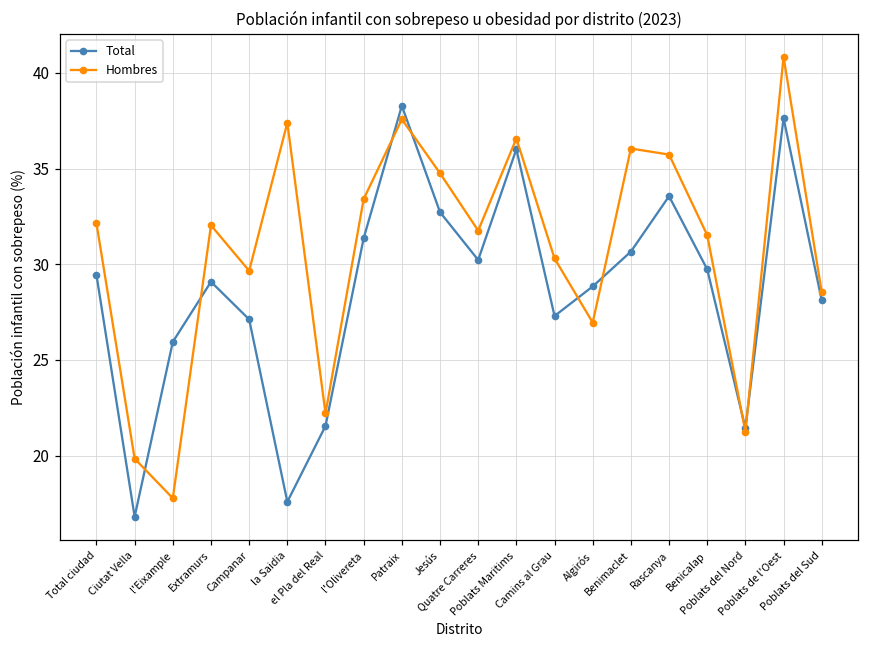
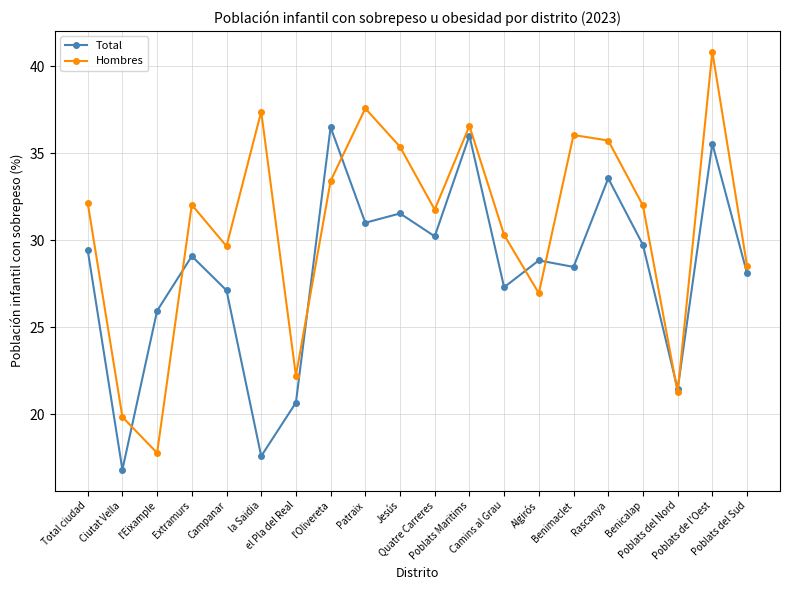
  {
    "Total": {
      "Total ciudad": 29.4,
      "Ciutat Vella": 16.8,
      "l'Eixample": 25.9,
      "Extramurs": 29.1,
      "Campanar": 27.1,
      "la Saidia": 17.6,
-     "el Pla del Real": 21.5,
-     "l'Olivereta": 31.4,
-     "Patraix": 38.3,
-     "Jesús": 32.7,
+     "el Pla del Real": 20.7,
+     "l'Olivereta": 36.5,
+     "Patraix": 31.0,
+     "Jesús": 31.5,
      "Quatre Carreres": 30.2,
      "Poblats Maritims": 36.0,
      "Camins al Grau": 27.3,
      "Algirós": 28.8,
-     "Benimaclet": 30.7,
+     "Benimaclet": 28.5,
      "Rascanya": 33.6,
      "Benicalap": 29.7,
      "Poblats del Nord": 21.4,
-     "Poblats de l'Oest": 37.6,
+     "Poblats de l'Oest": 35.6,
      "Poblats del Sud": 28.1
    },
    "Hombres": {
      "Total ciudad": 32.1,
      "Ciutat Vella": 19.8,
      "l'Eixample": 17.8,
      "Extramurs": 32.0,
      "Campanar": 29.7,
      "la Saidia": 37.4,
      "el Pla del Real": 22.2,
      "l'Olivereta": 33.4,
      "Patraix": 37.6,
-     "Jesús": 34.8,
+     "Jesús": 35.4,
      "Quatre Carreres": 31.8,
      "Poblats Maritims": 36.6,
      "Camins al Grau": 30.3,
      "Algirós": 26.9,
      "Benimaclet": 36.0,
      "Rascanya": 35.7,
-     "Benicalap": 31.5,
+     "Benicalap": 32.0,
      "Poblats del Nord": 21.3,
      "Poblats de l'Oest": 40.8,
      "Poblats del Sud": 28.5
    }
  }
